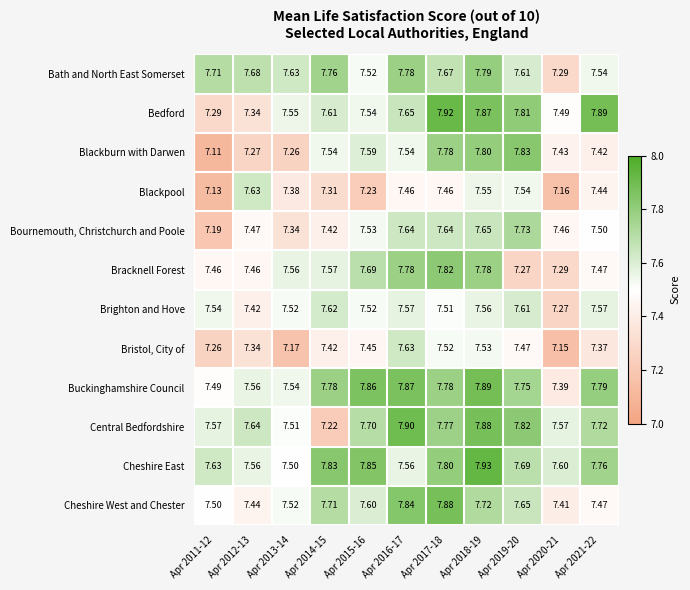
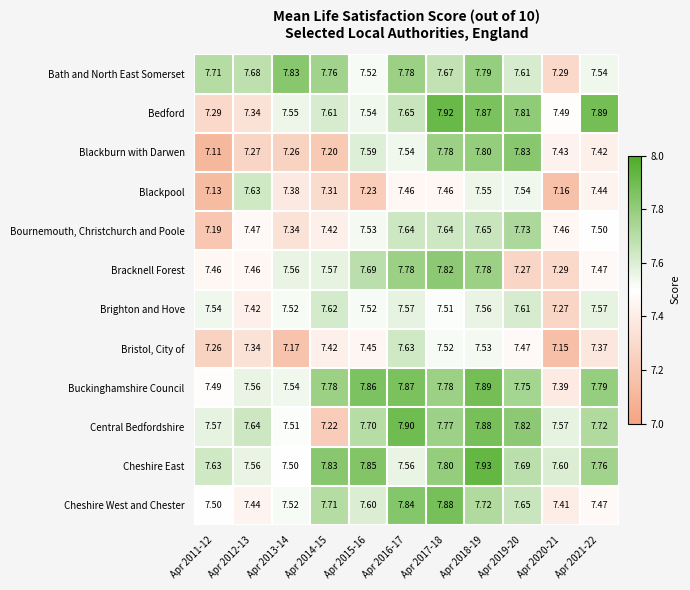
  {
    "Bath and North East Somerset": {
      "Apr 2011-12": 7.71,
      "Apr 2012-13": 7.68,
-     "Apr 2013-14": 7.63,
+     "Apr 2013-14": 7.83,
      "Apr 2014-15": 7.76,
      "Apr 2015-16": 7.52,
      "Apr 2016-17": 7.78,
      "Apr 2017-18": 7.67,
      "Apr 2018-19": 7.79,
      "Apr 2019-20": 7.61,
      "Apr 2020-21": 7.29,
      "Apr 2021-22": 7.54
    },
    "Bedford": {
      "Apr 2011-12": 7.29,
      "Apr 2012-13": 7.34,
      "Apr 2013-14": 7.55,
      "Apr 2014-15": 7.61,
      "Apr 2015-16": 7.54,
      "Apr 2016-17": 7.65,
      "Apr 2017-18": 7.92,
      "Apr 2018-19": 7.87,
      "Apr 2019-20": 7.81,
      "Apr 2020-21": 7.49,
      "Apr 2021-22": 7.89
    },
    "Blackburn with Darwen": {
      "Apr 2011-12": 7.11,
      "Apr 2012-13": 7.27,
      "Apr 2013-14": 7.26,
-     "Apr 2014-15": 7.54,
+     "Apr 2014-15": 7.20,
      "Apr 2015-16": 7.59,
      "Apr 2016-17": 7.54,
      "Apr 2017-18": 7.78,
      "Apr 2018-19": 7.80,
      "Apr 2019-20": 7.83,
      "Apr 2020-21": 7.43,
      "Apr 2021-22": 7.42
    },
    "Blackpool": {
      "Apr 2011-12": 7.13,
      "Apr 2012-13": 7.63,
      "Apr 2013-14": 7.38,
      "Apr 2014-15": 7.31,
      "Apr 2015-16": 7.23,
      "Apr 2016-17": 7.46,
      "Apr 2017-18": 7.46,
      "Apr 2018-19": 7.55,
      "Apr 2019-20": 7.54,
      "Apr 2020-21": 7.16,
      "Apr 2021-22": 7.44
    },
    "Bournemouth, Christchurch and Poole": {
      "Apr 2011-12": 7.19,
      "Apr 2012-13": 7.47,
      "Apr 2013-14": 7.34,
      "Apr 2014-15": 7.42,
      "Apr 2015-16": 7.53,
      "Apr 2016-17": 7.64,
      "Apr 2017-18": 7.64,
      "Apr 2018-19": 7.65,
      "Apr 2019-20": 7.73,
      "Apr 2020-21": 7.46,
      "Apr 2021-22": 7.50
    },
    "Bracknell Forest": {
      "Apr 2011-12": 7.46,
      "Apr 2012-13": 7.46,
      "Apr 2013-14": 7.56,
      "Apr 2014-15": 7.57,
      "Apr 2015-16": 7.69,
      "Apr 2016-17": 7.78,
      "Apr 2017-18": 7.82,
      "Apr 2018-19": 7.78,
      "Apr 2019-20": 7.27,
      "Apr 2020-21": 7.29,
      "Apr 2021-22": 7.47
    },
    "Brighton and Hove": {
      "Apr 2011-12": 7.54,
      "Apr 2012-13": 7.42,
      "Apr 2013-14": 7.52,
      "Apr 2014-15": 7.62,
      "Apr 2015-16": 7.52,
      "Apr 2016-17": 7.57,
      "Apr 2017-18": 7.51,
      "Apr 2018-19": 7.56,
      "Apr 2019-20": 7.61,
      "Apr 2020-21": 7.27,
      "Apr 2021-22": 7.57
    },
    "Bristol, City of": {
      "Apr 2011-12": 7.26,
      "Apr 2012-13": 7.34,
      "Apr 2013-14": 7.17,
      "Apr 2014-15": 7.42,
      "Apr 2015-16": 7.45,
      "Apr 2016-17": 7.63,
      "Apr 2017-18": 7.52,
      "Apr 2018-19": 7.53,
      "Apr 2019-20": 7.47,
      "Apr 2020-21": 7.15,
      "Apr 2021-22": 7.37
    },
    "Buckinghamshire Council": {
      "Apr 2011-12": 7.49,
      "Apr 2012-13": 7.56,
      "Apr 2013-14": 7.54,
      "Apr 2014-15": 7.78,
      "Apr 2015-16": 7.86,
      "Apr 2016-17": 7.87,
      "Apr 2017-18": 7.78,
      "Apr 2018-19": 7.89,
      "Apr 2019-20": 7.75,
      "Apr 2020-21": 7.39,
      "Apr 2021-22": 7.79
    },
    "Central Bedfordshire": {
      "Apr 2011-12": 7.57,
      "Apr 2012-13": 7.64,
      "Apr 2013-14": 7.51,
      "Apr 2014-15": 7.22,
      "Apr 2015-16": 7.70,
      "Apr 2016-17": 7.90,
      "Apr 2017-18": 7.77,
      "Apr 2018-19": 7.88,
      "Apr 2019-20": 7.82,
      "Apr 2020-21": 7.57,
      "Apr 2021-22": 7.72
    },
    "Cheshire East": {
      "Apr 2011-12": 7.63,
      "Apr 2012-13": 7.56,
      "Apr 2013-14": 7.50,
      "Apr 2014-15": 7.83,
      "Apr 2015-16": 7.85,
      "Apr 2016-17": 7.56,
      "Apr 2017-18": 7.80,
      "Apr 2018-19": 7.93,
      "Apr 2019-20": 7.69,
      "Apr 2020-21": 7.60,
      "Apr 2021-22": 7.76
    },
    "Cheshire West and Chester": {
      "Apr 2011-12": 7.50,
      "Apr 2012-13": 7.44,
      "Apr 2013-14": 7.52,
      "Apr 2014-15": 7.71,
      "Apr 2015-16": 7.60,
      "Apr 2016-17": 7.84,
      "Apr 2017-18": 7.88,
      "Apr 2018-19": 7.72,
      "Apr 2019-20": 7.65,
      "Apr 2020-21": 7.41,
      "Apr 2021-22": 7.47
    }
  }
